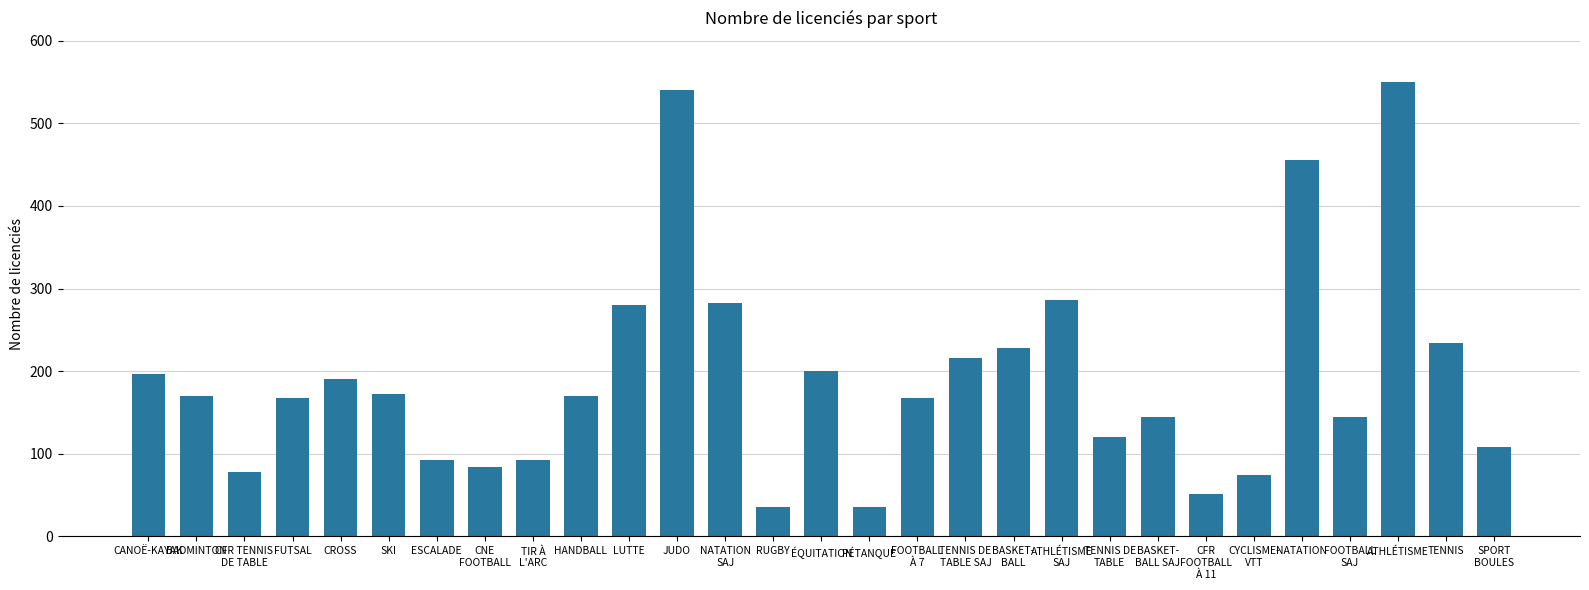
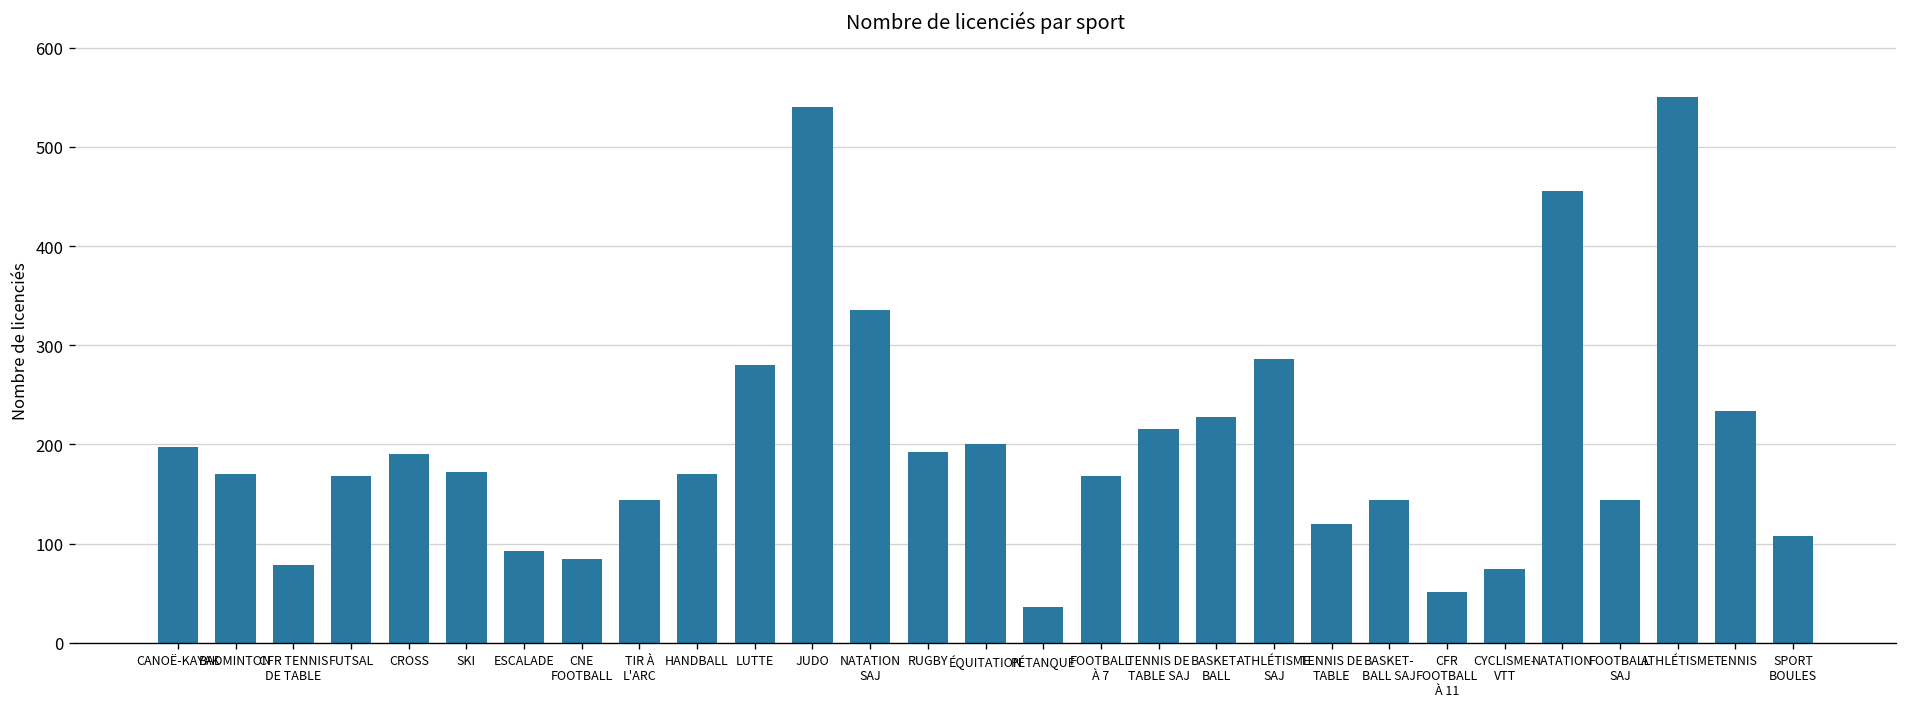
  {
    "CFR TENNIS DE TABLE": 80,
    "FUTSAL": 170,
    "CROSS": 190,
    "SKI": 170,
    "ESCALADE": 90,
    "CNE FOOTBALL": 80,
-   "TIR À L'ARC": 90,
+   "TIR À L'ARC": 140,
    "HANDBALL": 170,
    "LUTTE": 280,
    "JUDO": 540,
-   "NATATION SAJ": 280,
-   "RUGBY": 40,
+   "NATATION SAJ": 340,
+   "RUGBY": 190,
    "FOOTBALL À 7": 170,
    "TENNIS DE TABLE SAJ": 220,
    "BASKET- BALL": 230,
    "ATHLÉTISME SAJ": 290,
    "BASKET- BALL SAJ": 140,
    "CFR FOOTBALL À 11": 50,
    "CYCLISME- VTT": 70,
    "NATATION": 460,
    "FOOTBALL SAJ": 140,
    "ATHLÉTISME": 550,
    "TENNIS": 230,
    "SPORT BOULES": 110
  }
